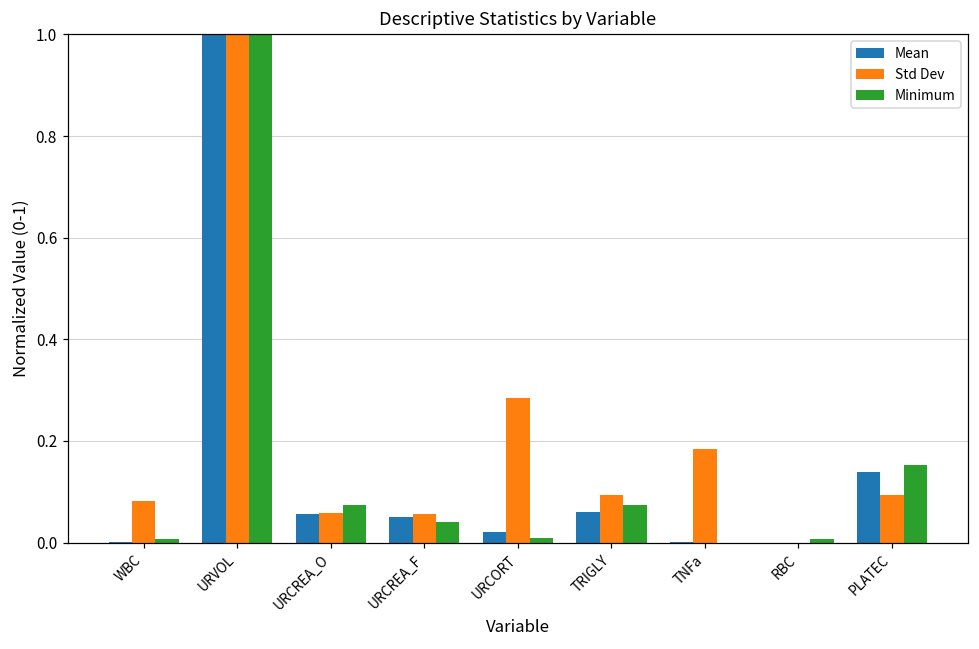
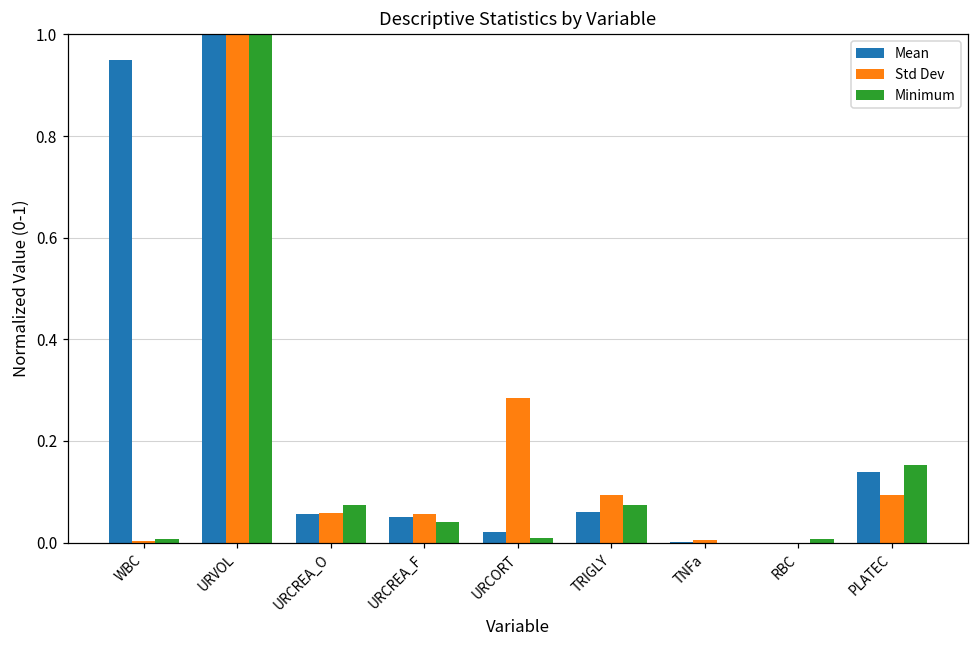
  {
    "Mean": {
-     "WBC": 0.00,
+     "WBC": 0.95,
      "URVOL": 1.00,
      "URCREA_O": 0.06,
      "URCREA_F": 0.05,
      "URCORT": 0.02,
      "TRIGLY": 0.06,
      "RBC": 0.00,
      "PLATEC": 0.14
    },
    "Std Dev": {
-     "WBC": 0.08,
+     "WBC": 0.00,
      "URVOL": 1.00,
      "URCREA_O": 0.06,
      "URCREA_F": 0.06,
      "URCORT": 0.28,
      "TRIGLY": 0.09,
-     "TNFa": 0.18,
+     "TNFa": 0.01,
      "RBC": 0.00,
      "PLATEC": 0.09
    },
    "Minimum": {
      "WBC": 0.01,
      "URVOL": 1.00,
      "URCREA_O": 0.07,
      "URCREA_F": 0.04,
      "URCORT": 0.01,
      "TRIGLY": 0.07,
      "TNFa": 0.00,
      "RBC": 0.01,
      "PLATEC": 0.15
    }
  }
